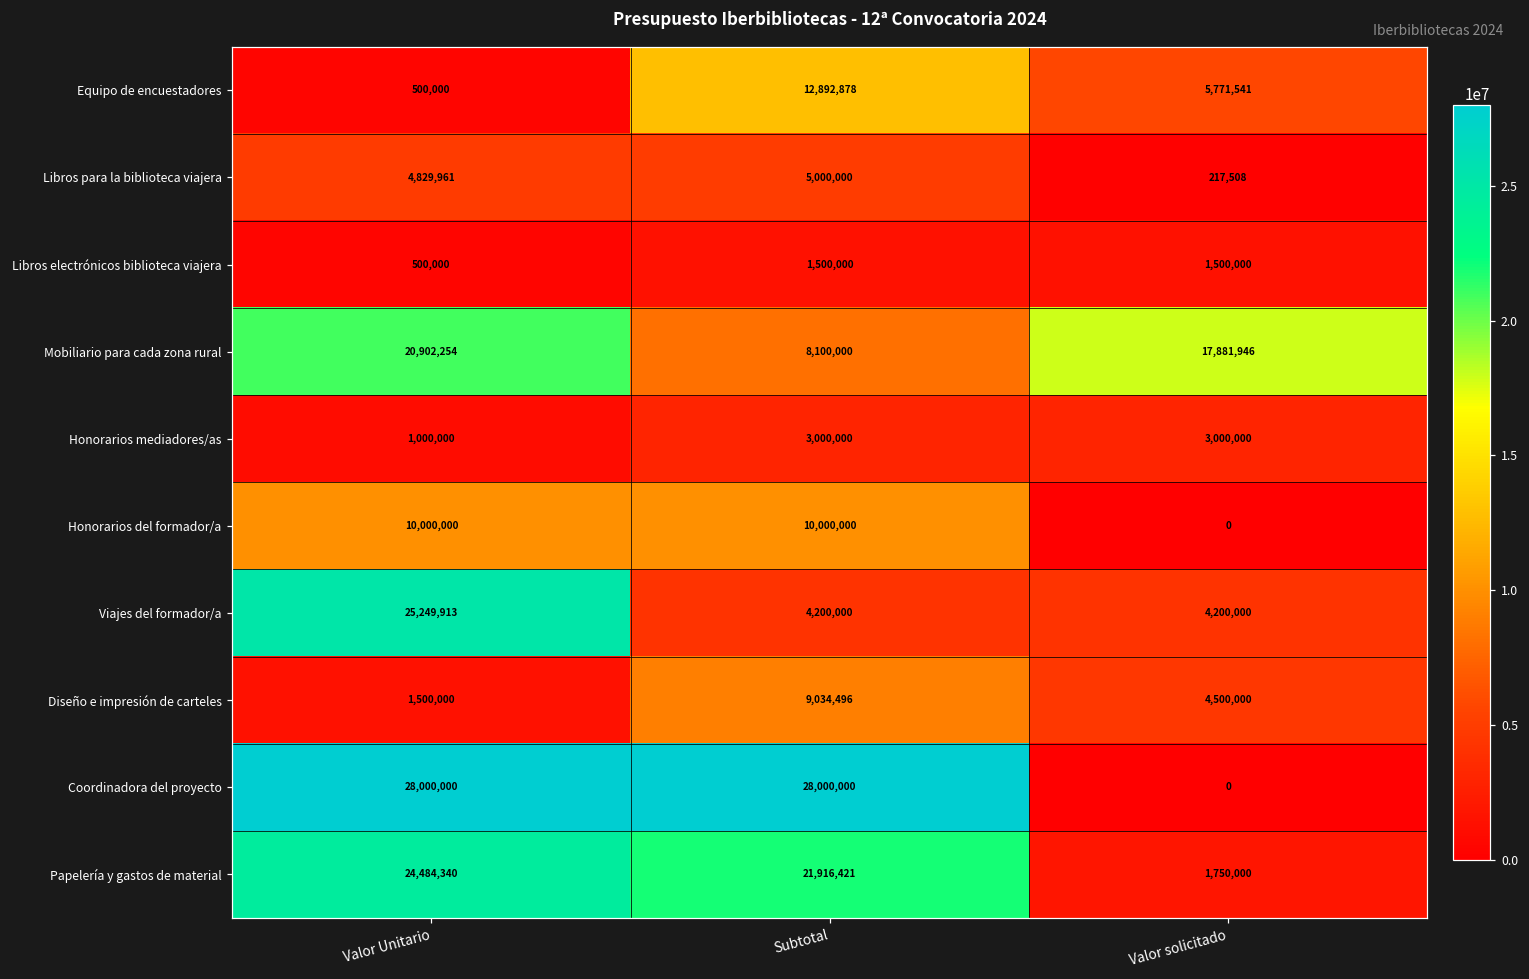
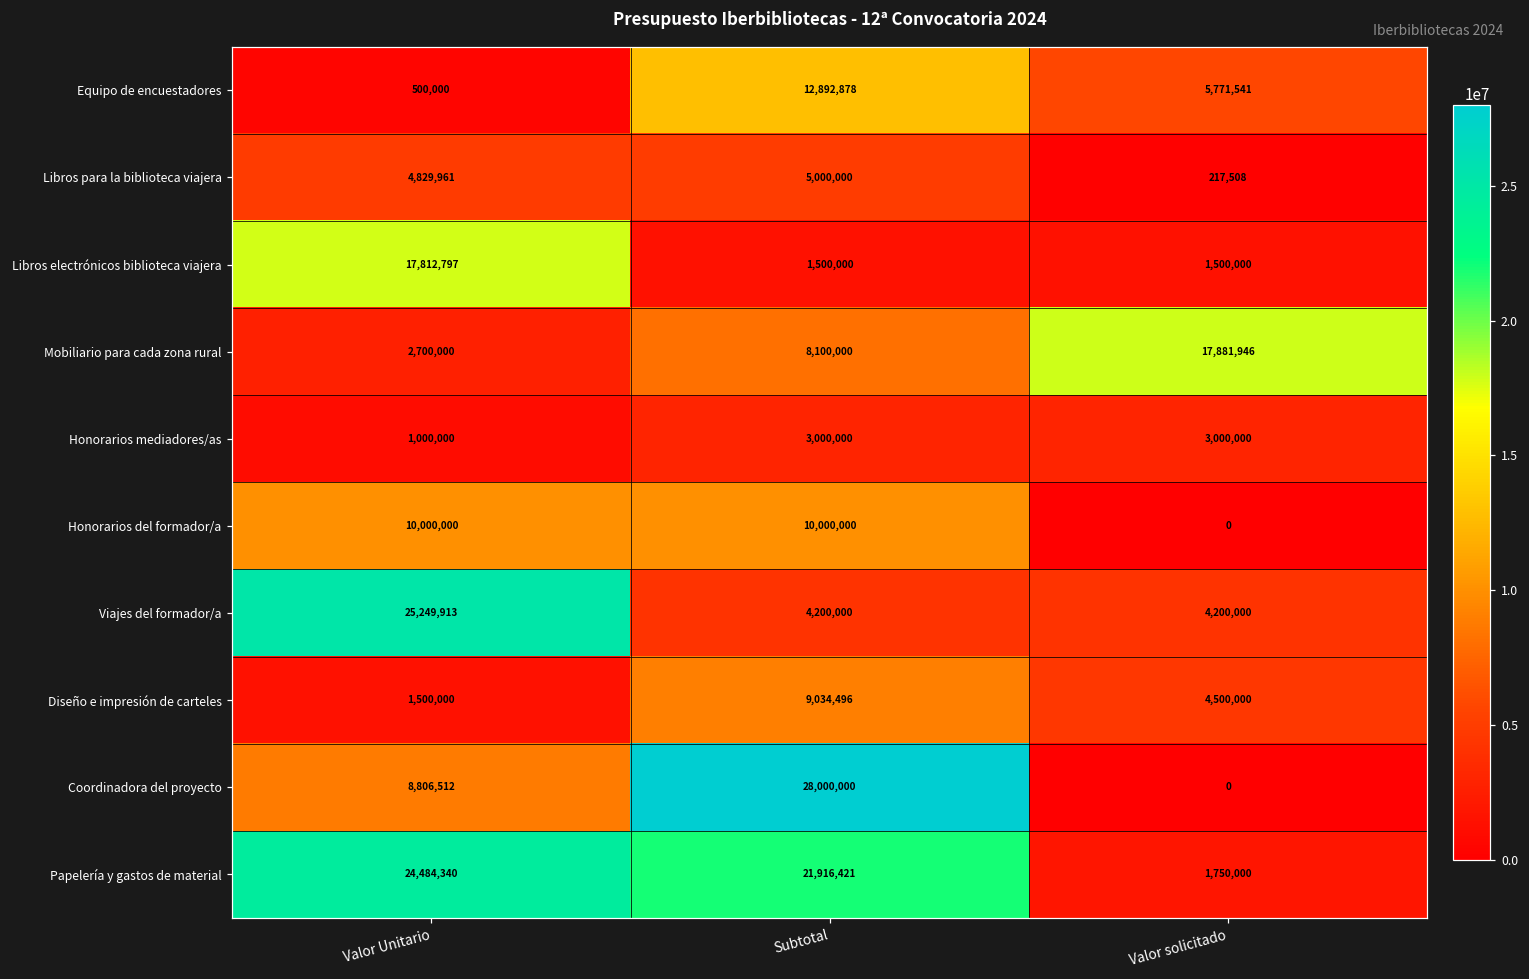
  {
    "Equipo de encuestadores": {
      "Valor Unitario": "500,000",
      "Subtotal": "12,892,878",
      "Valor solicitado": "5,771,541"
    },
    "Libros para la biblioteca viajera": {
      "Valor Unitario": "4,829,961",
      "Subtotal": "5,000,000",
      "Valor solicitado": "217,508"
    },
    "Libros electrónicos biblioteca viajera": {
-     "Valor Unitario": "500,000",
+     "Valor Unitario": "17,812,797",
      "Subtotal": "1,500,000",
      "Valor solicitado": "1,500,000"
    },
    "Mobiliario para cada zona rural": {
-     "Valor Unitario": "20,902,254",
+     "Valor Unitario": "2,700,000",
      "Subtotal": "8,100,000",
      "Valor solicitado": "17,881,946"
    },
    "Honorarios mediadores/as": {
      "Valor Unitario": "1,000,000",
      "Subtotal": "3,000,000",
      "Valor solicitado": "3,000,000"
    },
    "Honorarios del formador/a": {
      "Valor Unitario": "10,000,000",
      "Subtotal": "10,000,000",
      "Valor solicitado": "0"
    },
    "Viajes del formador/a": {
      "Valor Unitario": "25,249,913",
      "Subtotal": "4,200,000",
      "Valor solicitado": "4,200,000"
    },
    "Diseño e impresión de carteles": {
      "Valor Unitario": "1,500,000",
      "Subtotal": "9,034,496",
      "Valor solicitado": "4,500,000"
    },
    "Coordinadora del proyecto": {
-     "Valor Unitario": "28,000,000",
+     "Valor Unitario": "8,806,512",
      "Subtotal": "28,000,000",
      "Valor solicitado": "0"
    },
    "Papelería y gastos de material": {
      "Valor Unitario": "24,484,340",
      "Subtotal": "21,916,421",
      "Valor solicitado": "1,750,000"
    }
  }
